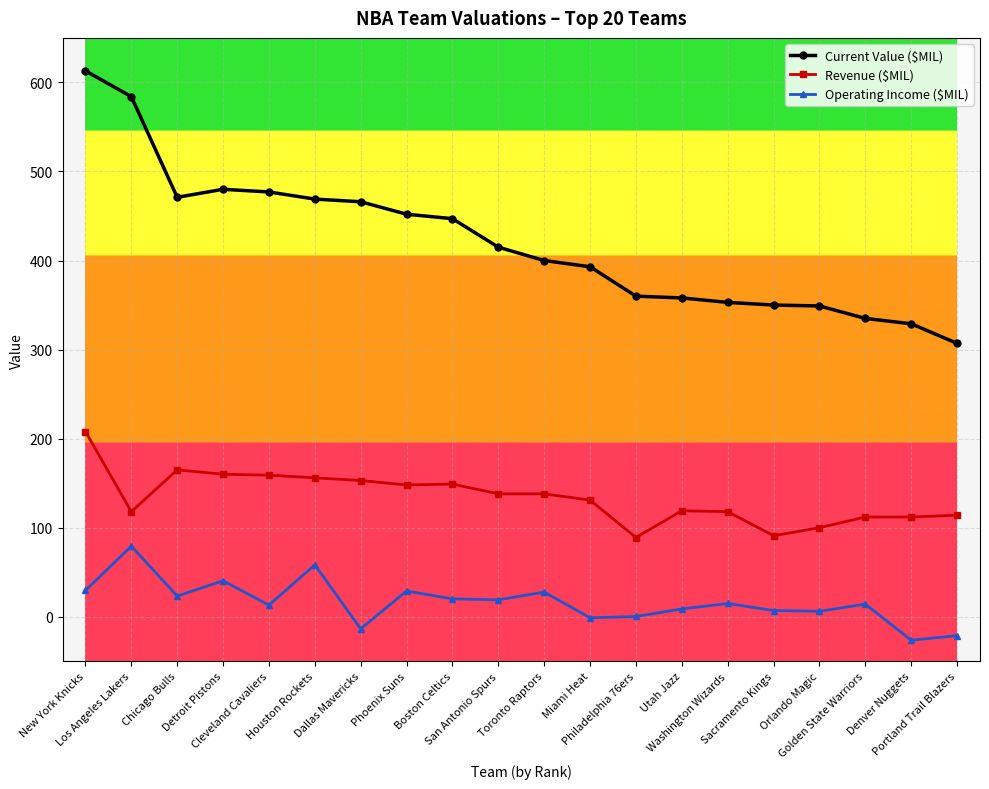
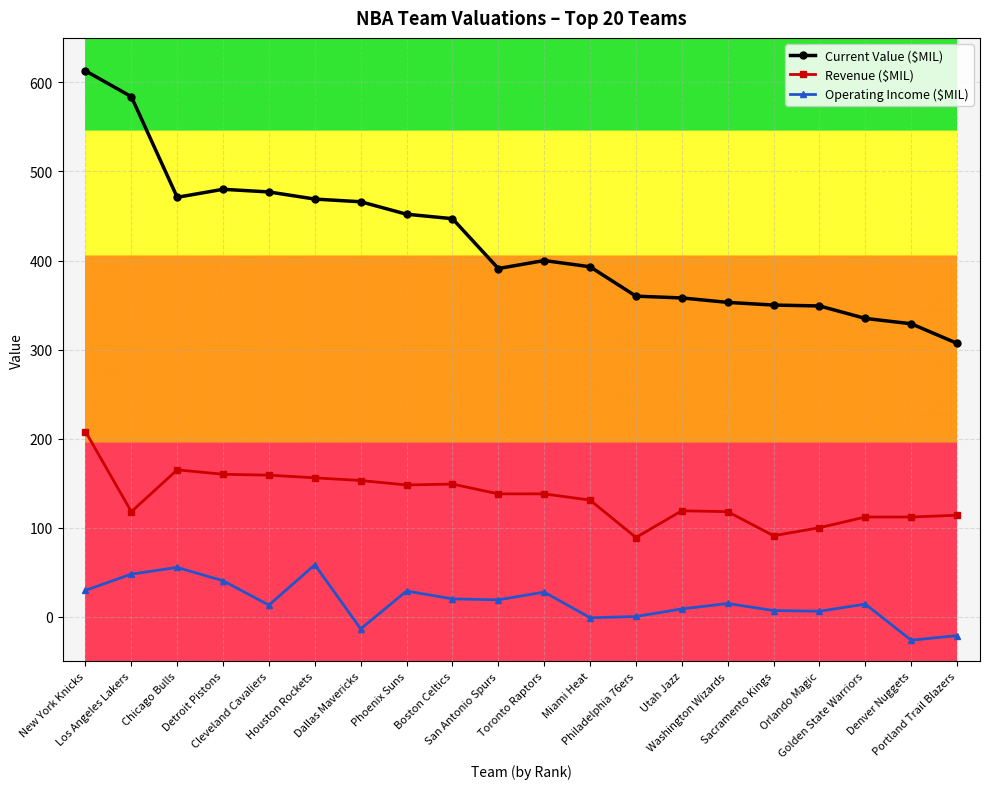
  {
    "Current Value ($MIL)": {
      "New York Knicks": 610,
      "Los Angeles Lakers": 580,
      "Chicago Bulls": 470,
      "Detroit Pistons": 480,
      "Cleveland Cavaliers": 480,
      "Houston Rockets": 470,
      "Dallas Mavericks": 470,
      "Phoenix Suns": 450,
      "Boston Celtics": 450,
-     "San Antonio Spurs": 420,
+     "San Antonio Spurs": 390,
      "Toronto Raptors": 400,
      "Miami Heat": 390,
      "Philadelphia 76ers": 360,
      "Utah Jazz": 360,
      "Washington Wizards": 350,
      "Sacramento Kings": 350,
      "Orlando Magic": 350,
      "Golden State Warriors": 340,
      "Denver Nuggets": 330,
      "Portland Trail Blazers": 310
    },
    "Revenue ($MIL)": {
      "New York Knicks": 210,
      "Los Angeles Lakers": 120,
      "Chicago Bulls": 170,
      "Detroit Pistons": 160,
      "Cleveland Cavaliers": 160,
      "Houston Rockets": 160,
      "Dallas Mavericks": 150,
      "Phoenix Suns": 150,
      "Boston Celtics": 150,
      "San Antonio Spurs": 140,
      "Toronto Raptors": 140,
      "Miami Heat": 130,
      "Philadelphia 76ers": 90,
      "Utah Jazz": 120,
      "Washington Wizards": 120,
      "Sacramento Kings": 90,
      "Orlando Magic": 100,
      "Golden State Warriors": 110,
      "Denver Nuggets": 110,
      "Portland Trail Blazers": 110
    },
    "Operating Income ($MIL)": {
      "New York Knicks": 30,
-     "Los Angeles Lakers": 80,
-     "Chicago Bulls": 20,
+     "Los Angeles Lakers": 50,
+     "Chicago Bulls": 60,
      "Detroit Pistons": 40,
      "Cleveland Cavaliers": 10,
      "Houston Rockets": 60,
      "Dallas Mavericks": -10,
      "Phoenix Suns": 30,
      "Boston Celtics": 20,
      "San Antonio Spurs": 20,
      "Toronto Raptors": 30,
      "Miami Heat": 0,
      "Philadelphia 76ers": 0,
      "Utah Jazz": 10,
      "Washington Wizards": 10,
      "Sacramento Kings": 10,
      "Orlando Magic": 10,
      "Golden State Warriors": 10,
      "Denver Nuggets": -30,
      "Portland Trail Blazers": -20
    }
  }
